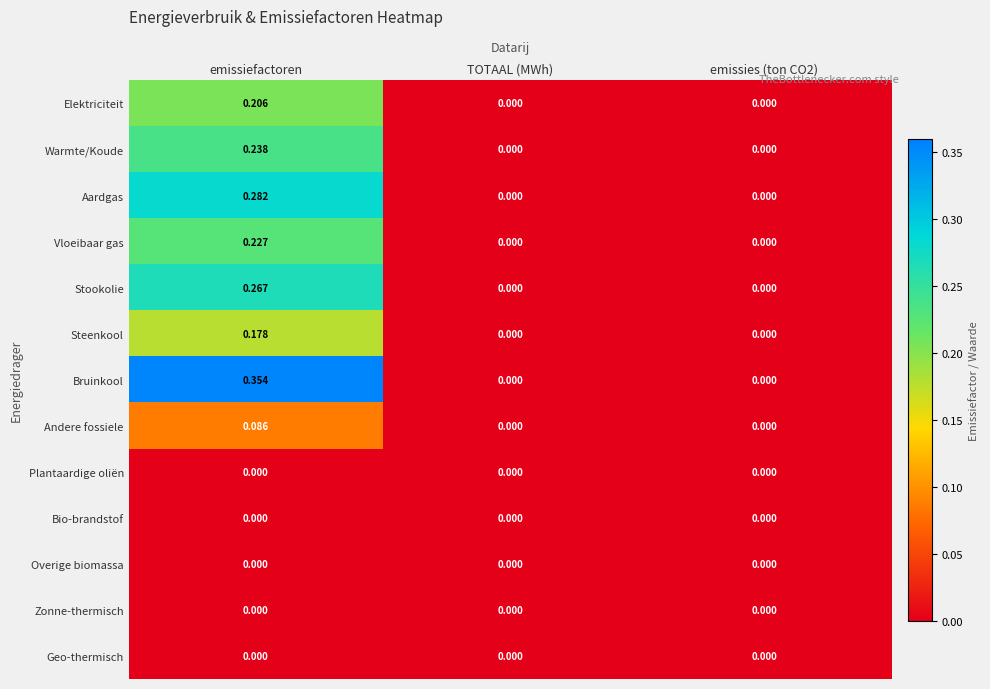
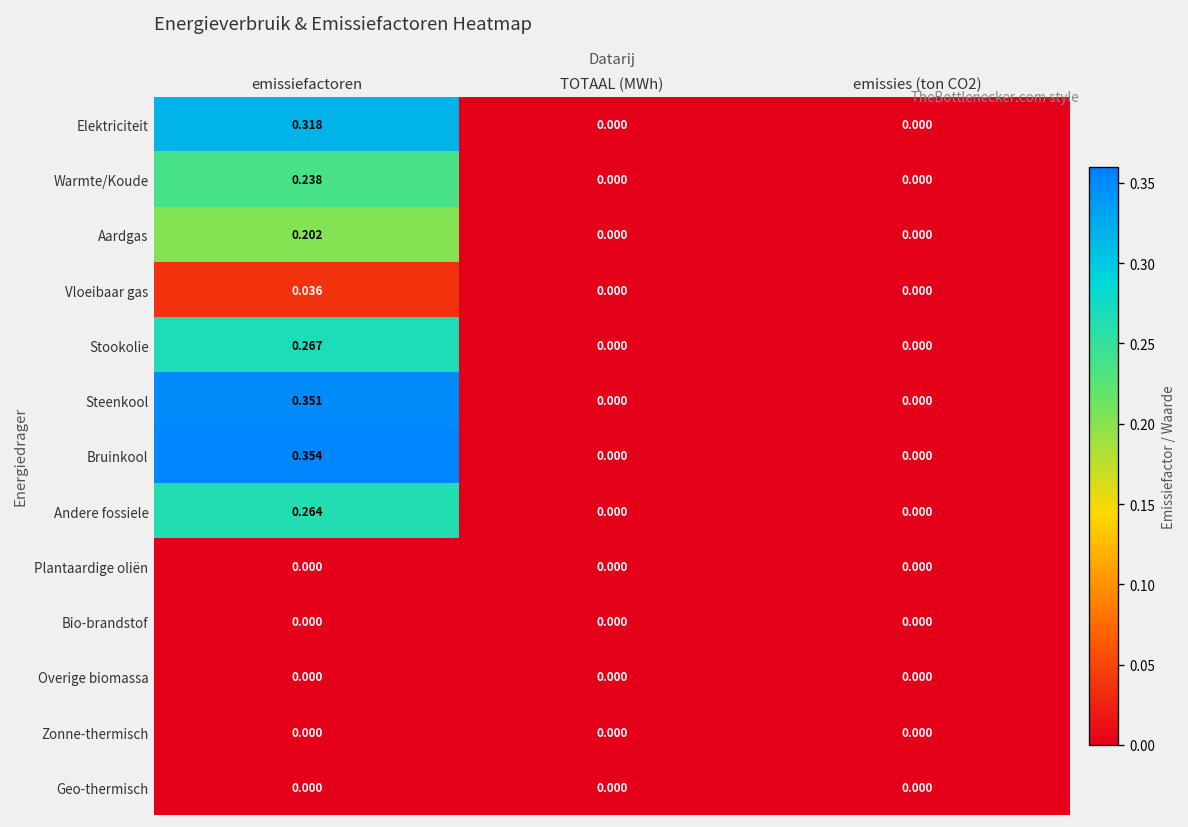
  {
    "Elektriciteit": {
-     "emissiefactoren": 0.206,
+     "emissiefactoren": 0.318,
      "TOTAAL (MWh)": 0.000,
      "emissies (ton CO2)": 0.000
    },
    "Warmte/Koude": {
      "emissiefactoren": 0.238,
      "TOTAAL (MWh)": 0.000,
      "emissies (ton CO2)": 0.000
    },
    "Aardgas": {
-     "emissiefactoren": 0.282,
+     "emissiefactoren": 0.202,
      "TOTAAL (MWh)": 0.000,
      "emissies (ton CO2)": 0.000
    },
    "Vloeibaar gas": {
-     "emissiefactoren": 0.227,
+     "emissiefactoren": 0.036,
      "TOTAAL (MWh)": 0.000,
      "emissies (ton CO2)": 0.000
    },
    "Stookolie": {
      "emissiefactoren": 0.267,
      "TOTAAL (MWh)": 0.000,
      "emissies (ton CO2)": 0.000
    },
    "Steenkool": {
-     "emissiefactoren": 0.178,
+     "emissiefactoren": 0.351,
      "TOTAAL (MWh)": 0.000,
      "emissies (ton CO2)": 0.000
    },
    "Bruinkool": {
      "emissiefactoren": 0.354,
      "TOTAAL (MWh)": 0.000,
      "emissies (ton CO2)": 0.000
    },
    "Andere fossiele": {
-     "emissiefactoren": 0.086,
+     "emissiefactoren": 0.264,
      "TOTAAL (MWh)": 0.000,
      "emissies (ton CO2)": 0.000
    },
    "Plantaardige oliën": {
      "emissiefactoren": 0.000,
      "TOTAAL (MWh)": 0.000,
      "emissies (ton CO2)": 0.000
    },
    "Bio-brandstof": {
      "emissiefactoren": 0.000,
      "TOTAAL (MWh)": 0.000,
      "emissies (ton CO2)": 0.000
    },
    "Overige biomassa": {
      "emissiefactoren": 0.000,
      "TOTAAL (MWh)": 0.000,
      "emissies (ton CO2)": 0.000
    },
    "Zonne-thermisch": {
      "emissiefactoren": 0.000,
      "TOTAAL (MWh)": 0.000,
      "emissies (ton CO2)": 0.000
    },
    "Geo-thermisch": {
      "emissiefactoren": 0.000,
      "TOTAAL (MWh)": 0.000,
      "emissies (ton CO2)": 0.000
    }
  }
